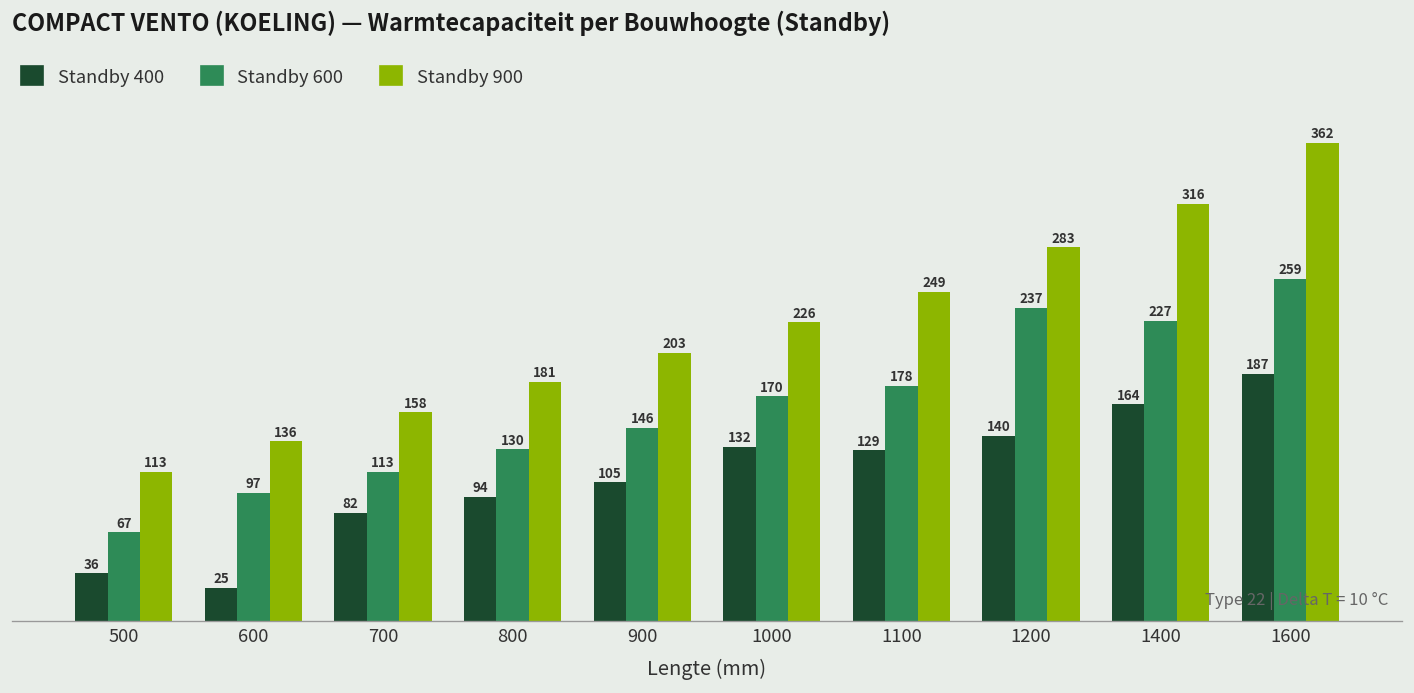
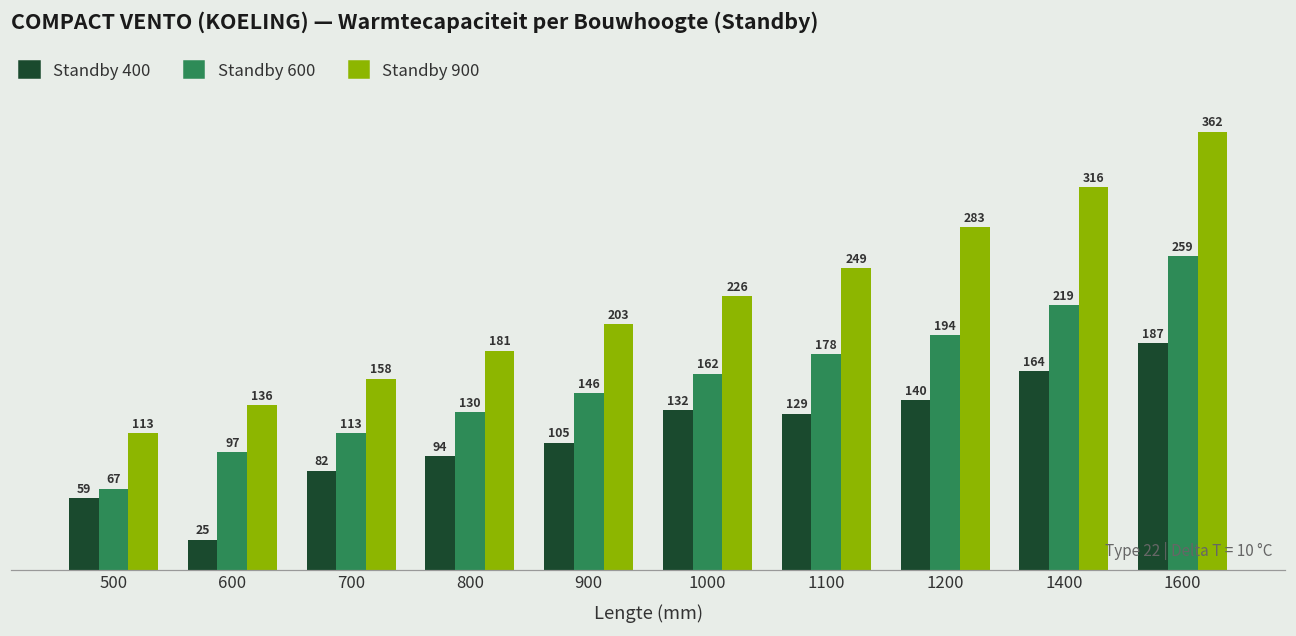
  {
    "Standby 400": {
-     "500": 36,
+     "500": 59,
      "600": 25,
      "700": 82,
      "800": 94,
      "900": 105,
      "1000": 132,
      "1100": 129,
      "1200": 140,
      "1400": 164,
      "1600": 187
    },
    "Standby 600": {
      "500": 67,
      "600": 97,
      "700": 113,
      "800": 130,
      "900": 146,
-     "1000": 170,
+     "1000": 162,
      "1100": 178,
-     "1200": 237,
-     "1400": 227,
+     "1200": 194,
+     "1400": 219,
      "1600": 259
    },
    "Standby 900": {
      "500": 113,
      "600": 136,
      "700": 158,
      "800": 181,
      "900": 203,
      "1000": 226,
      "1100": 249,
      "1200": 283,
      "1400": 316,
      "1600": 362
    }
  }
